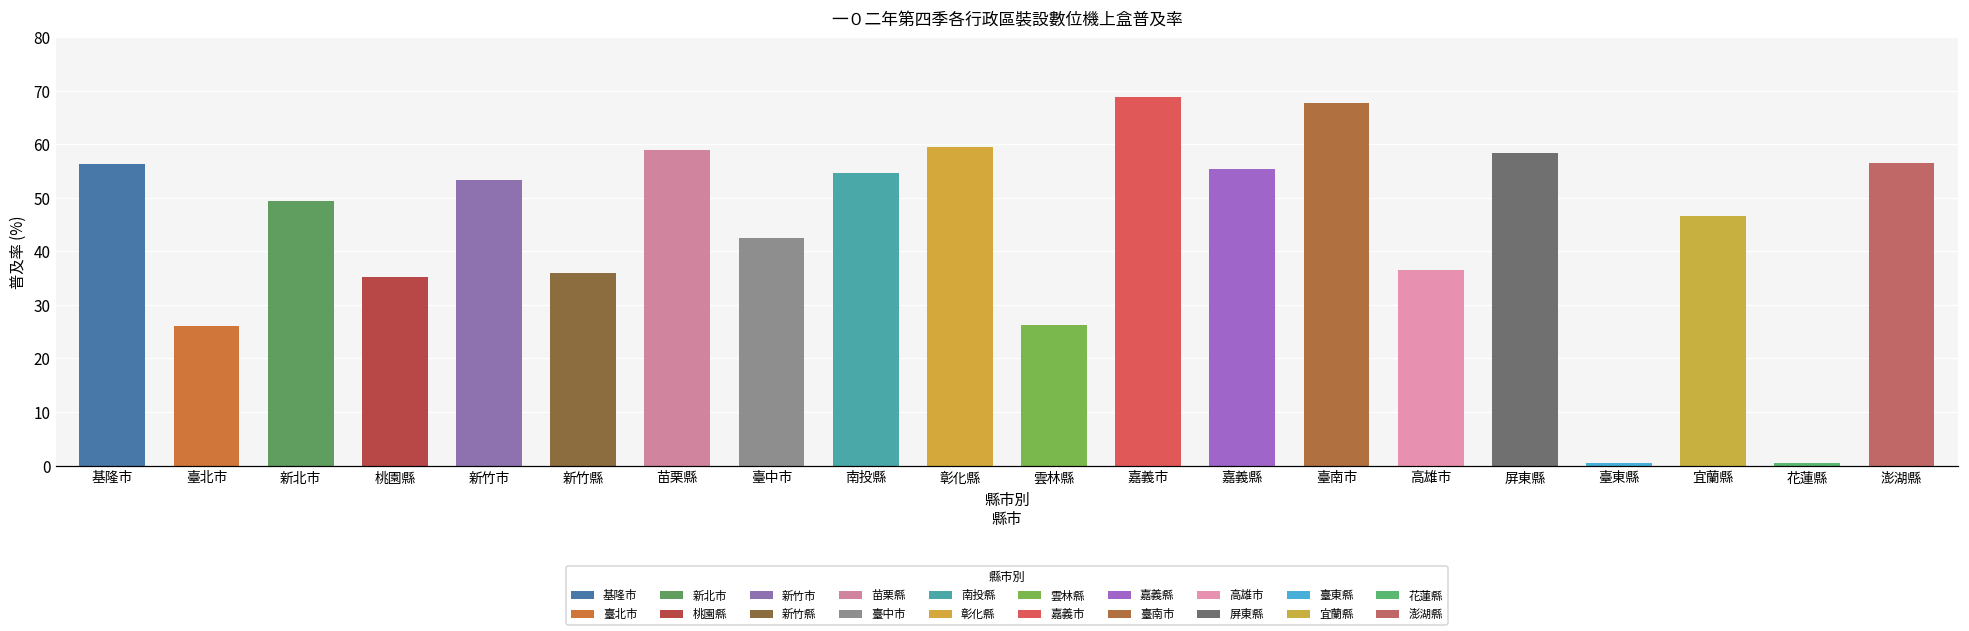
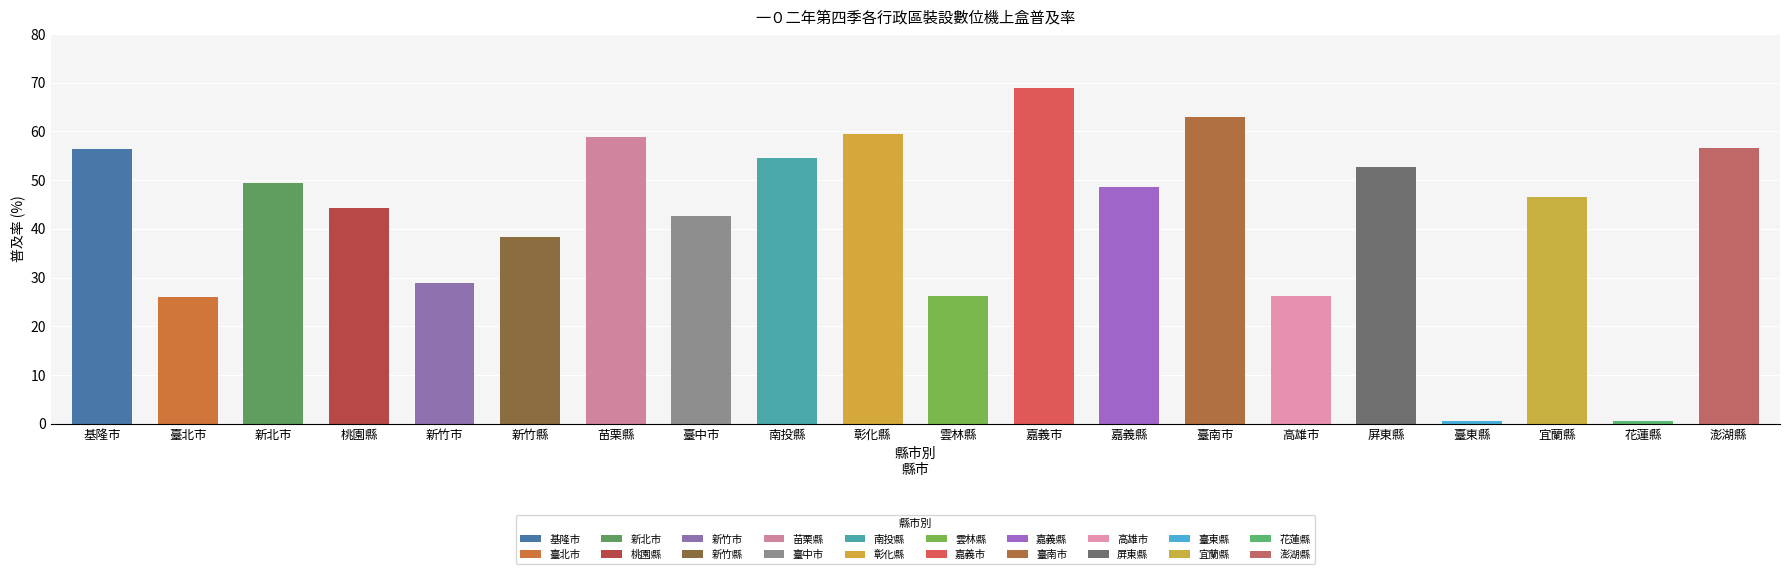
  {
    "基隆市": 56,
    "臺北市": 26,
    "新北市": 49,
-   "桃園縣": 35,
-   "新竹市": 53,
-   "新竹縣": 36,
+   "桃園縣": 44,
+   "新竹市": 29,
+   "新竹縣": 38,
    "苗栗縣": 59,
    "臺中市": 43,
    "南投縣": 55,
    "彰化縣": 59,
    "雲林縣": 26,
    "嘉義市": 69,
-   "嘉義縣": 55,
-   "臺南市": 68,
-   "高雄市": 37,
-   "屏東縣": 58,
+   "嘉義縣": 49,
+   "臺南市": 63,
+   "高雄市": 26,
+   "屏東縣": 53,
    "宜蘭縣": 47,
    "澎湖縣": 57
  }
